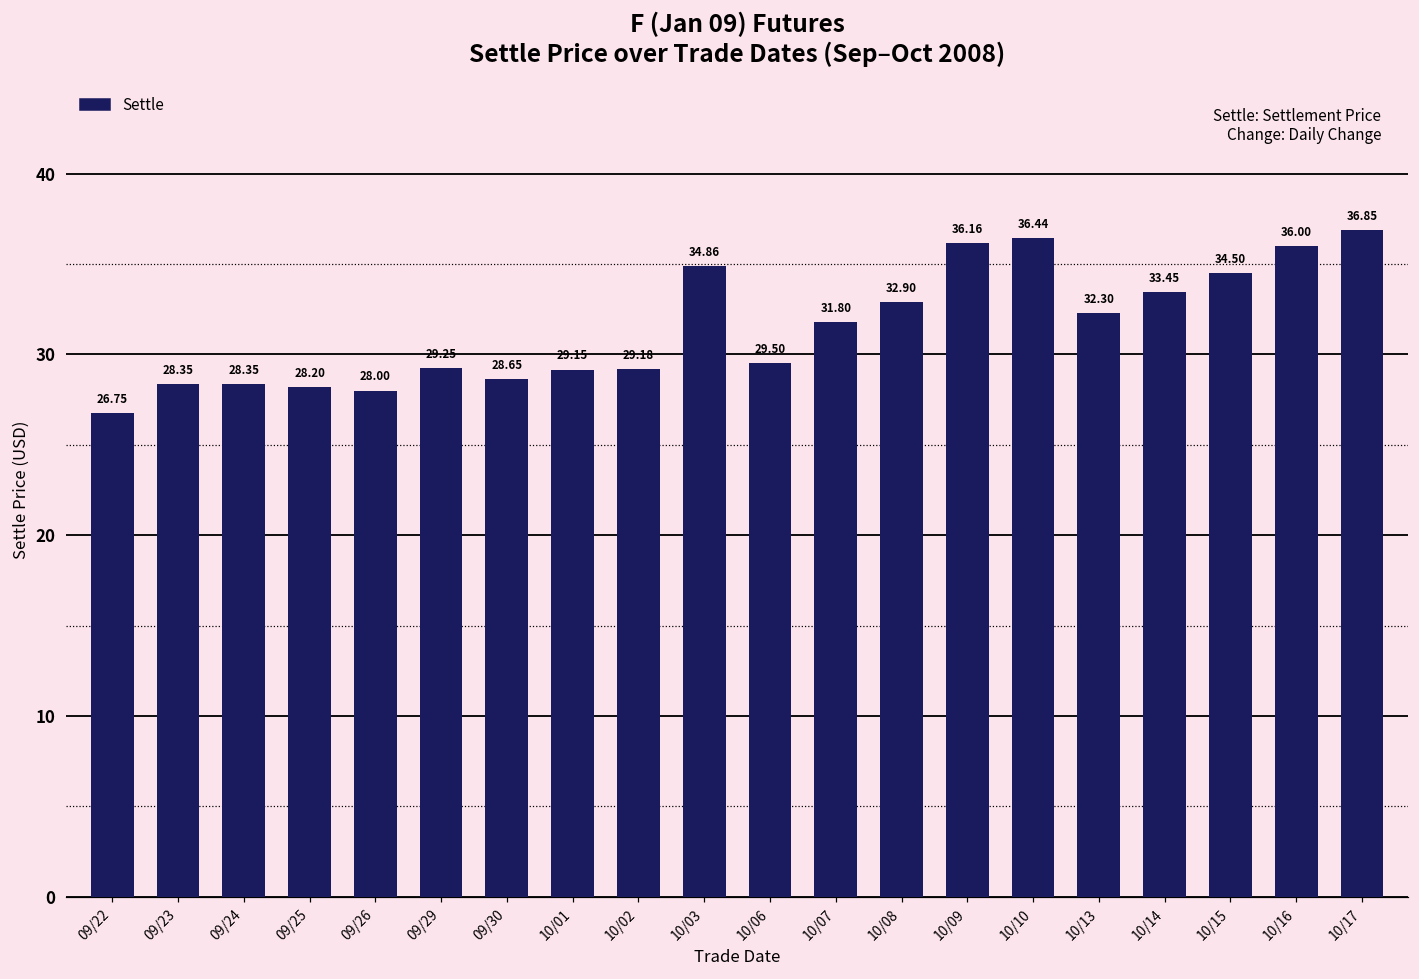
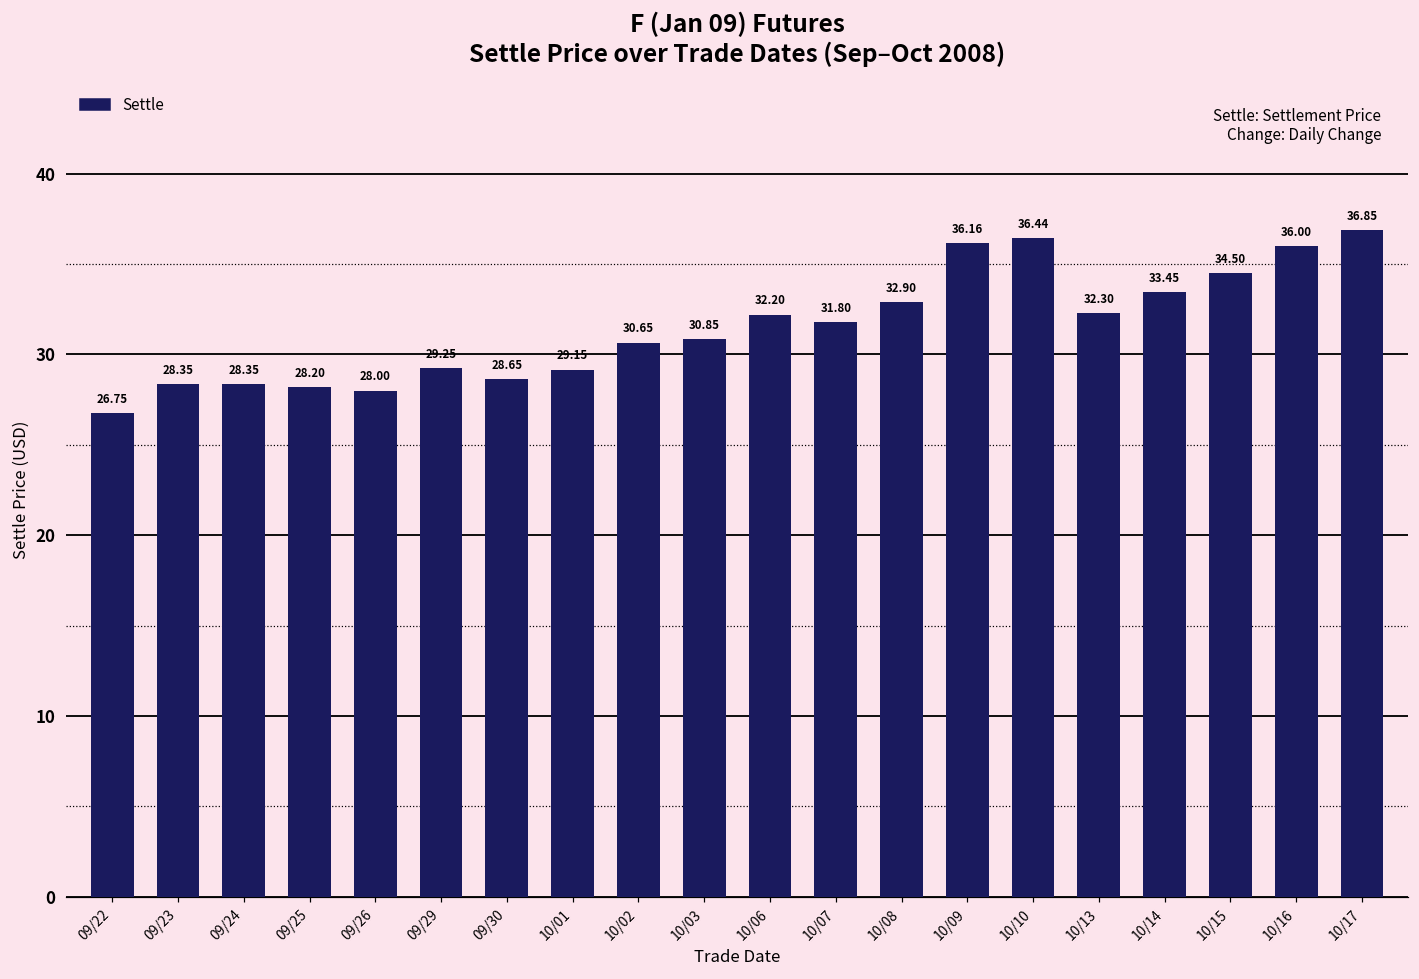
  {
    "09/22": 26.75,
    "09/23": 28.35,
    "09/24": 28.35,
    "09/25": 28.20,
    "09/26": 28.00,
    "09/29": 29.25,
    "09/30": 28.65,
    "10/01": 29.15,
-   "10/02": 29.18,
-   "10/03": 34.86,
-   "10/06": 29.50,
+   "10/02": 30.65,
+   "10/03": 30.85,
+   "10/06": 32.20,
    "10/07": 31.80,
    "10/08": 32.90,
    "10/09": 36.16,
    "10/10": 36.44,
    "10/13": 32.30,
    "10/14": 33.45,
    "10/15": 34.50,
    "10/16": 36.00,
    "10/17": 36.85
  }
